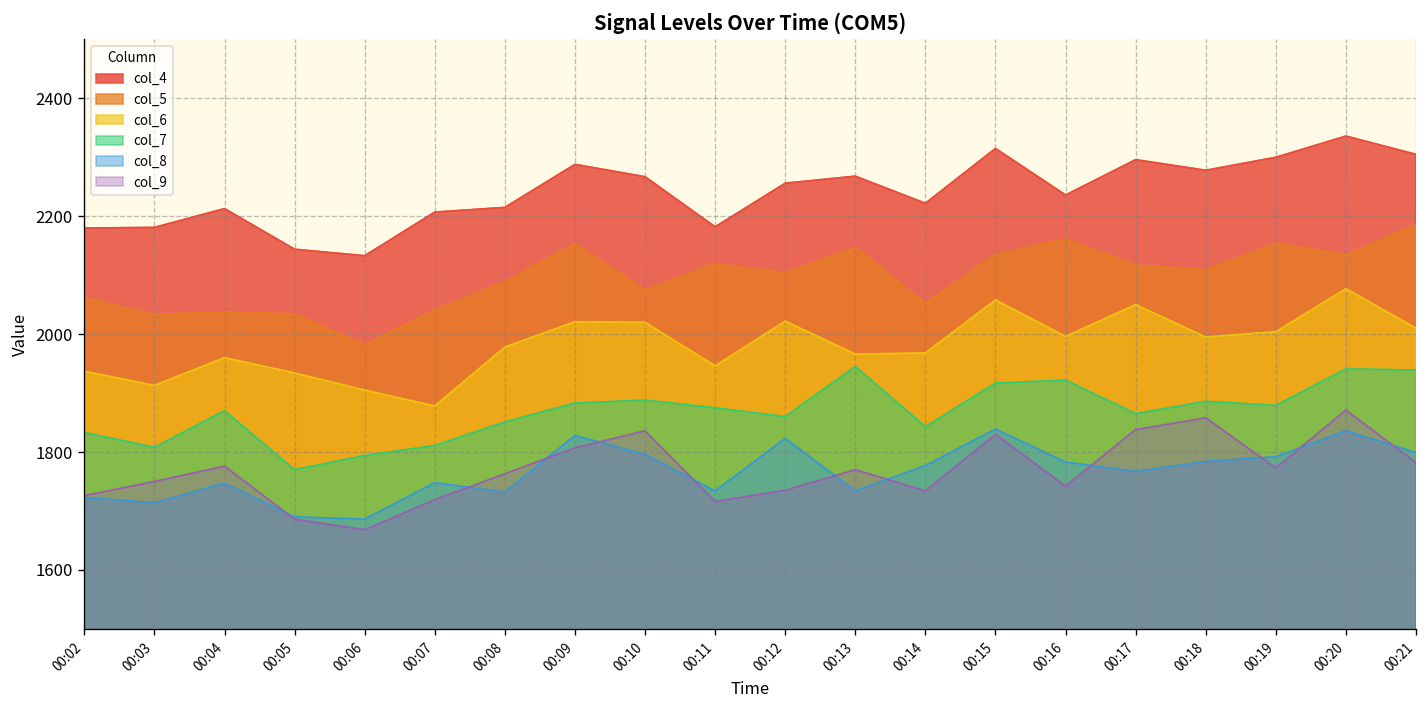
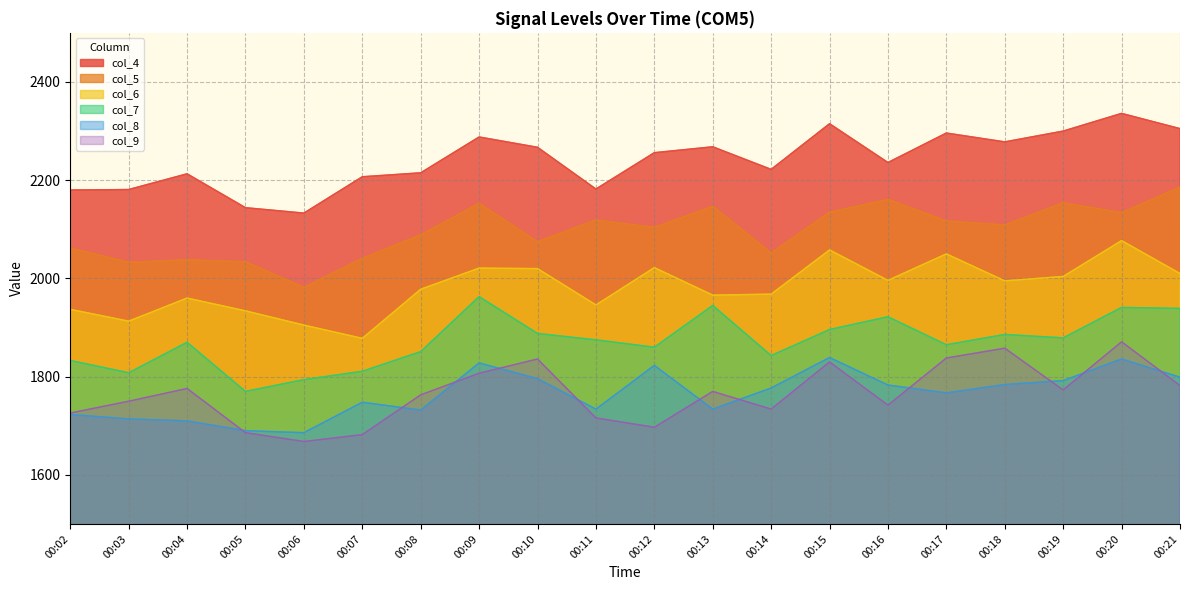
  {
    "col_6": {
      "00:02": 1940,
      "00:03": 1910,
      "00:04": 1960,
      "00:05": 1930,
      "00:06": 1910,
      "00:07": 1880,
      "00:08": 1980,
      "00:09": 2020,
      "00:10": 2020,
      "00:11": 1950,
      "00:12": 2020,
      "00:13": 1970,
      "00:14": 1970,
      "00:15": 2060,
      "00:16": 2000,
      "00:17": 2050,
      "00:18": 2000,
      "00:19": 2000,
      "00:20": 2080,
      "00:21": 2010
    },
    "col_7": {
      "00:02": 1830,
      "00:03": 1810,
      "00:04": 1870,
      "00:05": 1770,
      "00:06": 1790,
      "00:07": 1810,
      "00:08": 1850,
-     "00:09": 1880,
+     "00:09": 1960,
      "00:10": 1890,
      "00:11": 1880,
      "00:12": 1860,
      "00:13": 1950,
      "00:14": 1840,
-     "00:15": 1920,
+     "00:15": 1900,
      "00:16": 1920,
      "00:17": 1870,
      "00:18": 1890,
      "00:19": 1880,
      "00:20": 1940,
      "00:21": 1940
    },
    "col_8": {
      "00:03": 1710,
-     "00:04": 1750,
+     "00:04": 1710,
      "00:06": 1690,
      "00:07": 1750,
      "00:08": 1730,
      "00:09": 1830,
      "00:10": 1800,
      "00:11": 1730,
      "00:12": 1820,
      "00:13": 1730,
      "00:14": 1780,
      "00:15": 1840,
      "00:16": 1780,
      "00:17": 1770,
      "00:18": 1780,
      "00:19": 1790,
      "00:20": 1840,
      "00:21": 1800
    },
    "col_9": {
      "00:03": 1750,
      "00:04": 1780,
      "00:06": 1670,
-     "00:07": 1720,
+     "00:07": 1680,
      "00:08": 1760,
      "00:09": 1810,
      "00:10": 1840,
      "00:11": 1720,
-     "00:12": 1740,
+     "00:12": 1700,
      "00:13": 1770,
      "00:14": 1730,
      "00:15": 1830,
      "00:16": 1740,
      "00:17": 1840,
      "00:18": 1860,
      "00:19": 1770,
      "00:20": 1870,
      "00:21": 1780
    }
  }
